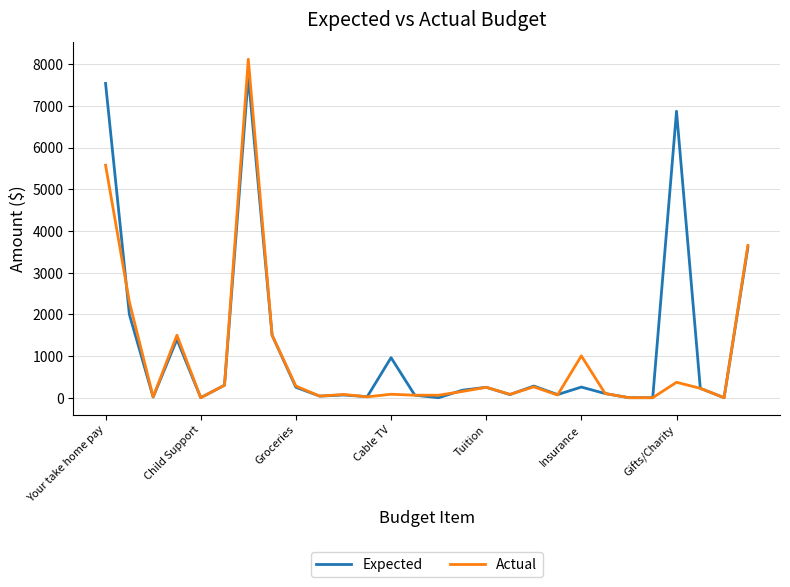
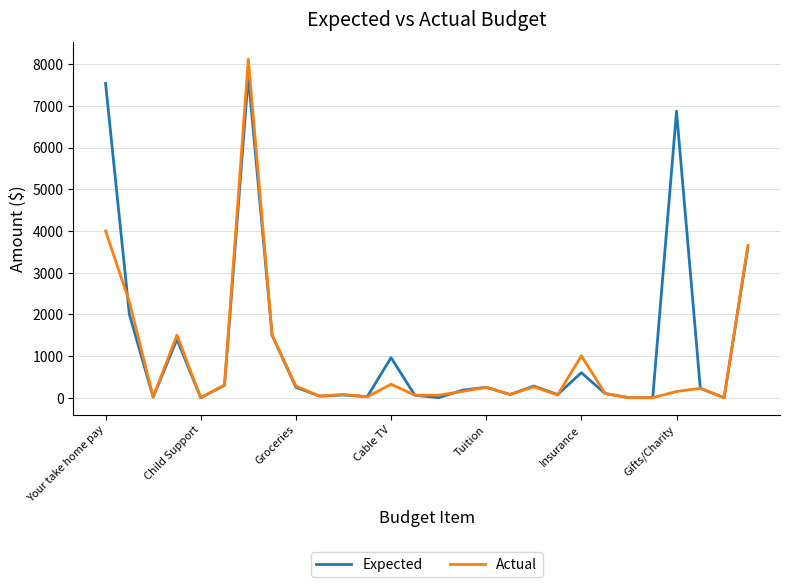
  {
    "Expected": {
      "Your take home pay": 7500,
      "Cable TV": 1000,
-     "Insurance": 300,
+     "Insurance": 600,
      "Gifts/Charity": 6900
    },
    "Actual": {
-     "Your take home pay": 5600,
-     "Cable TV": 100,
+     "Your take home pay": 4000,
+     "Cable TV": 300,
      "Insurance": 1000,
-     "Gifts/Charity": 400
+     "Gifts/Charity": 200
    }
  }
